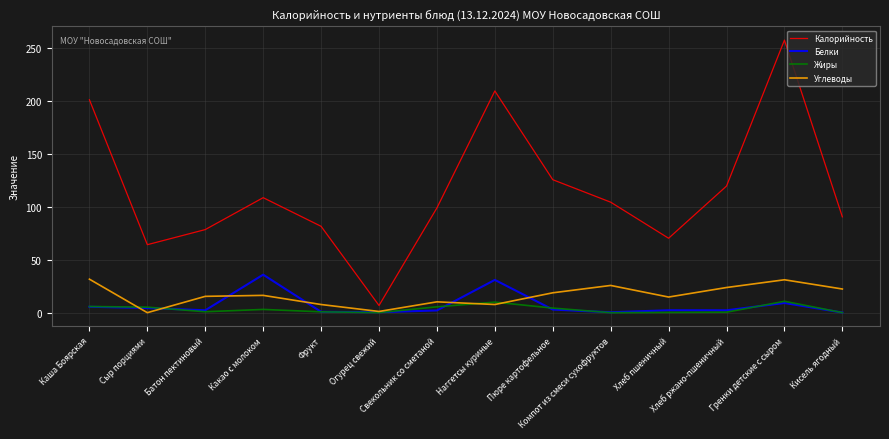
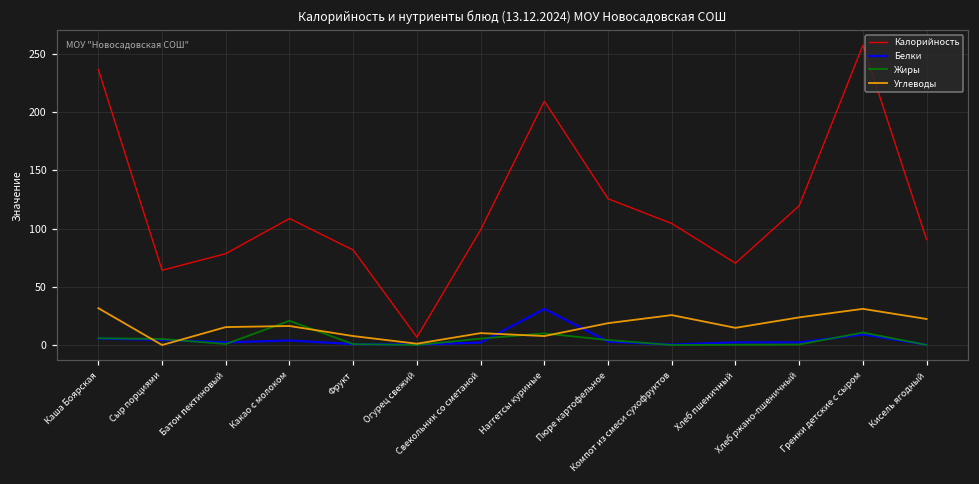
  {
    "Калорийность": {
-     "Каша Боярская": 201,
+     "Каша Боярская": 237,
      "Сыр порциями": 64,
      "Батон пектиновый": 79,
      "Какао с молоком": 109,
      "Фрукт": 82,
      "Огурец свежий": 7,
      "Свекольник со сметаной": 99,
      "Наггетсы куриные": 210,
      "Пюре картофельное": 126,
      "Компот из смеси сухофруктов": 104,
      "Хлеб пшеничный": 70,
      "Хлеб ржано-пшеничный": 120,
      "Гренки детские с сыром": 258,
      "Кисель ягодный": 91
    },
    "Белки": {
-     "Какао с молоком": 36,
+     "Какао с молоком": 4,
      "Свекольник со сметаной": 2,
      "Наггетсы куриные": 31
    },
    "Жиры": {
-     "Какао с молоком": 3,
+     "Какао с молоком": 21,
      "Свекольник со сметаной": 6
    },
    "Углеводы": {
      "Каша Боярская": 32,
      "Сыр порциями": 0,
      "Батон пектиновый": 15,
      "Какао с молоком": 16,
      "Фрукт": 8,
      "Свекольник со сметаной": 10,
      "Пюре картофельное": 19,
      "Компот из смеси сухофруктов": 26,
      "Хлеб пшеничный": 15,
      "Хлеб ржано-пшеничный": 24,
      "Гренки детские с сыром": 31,
      "Кисель ягодный": 22
    }
  }
